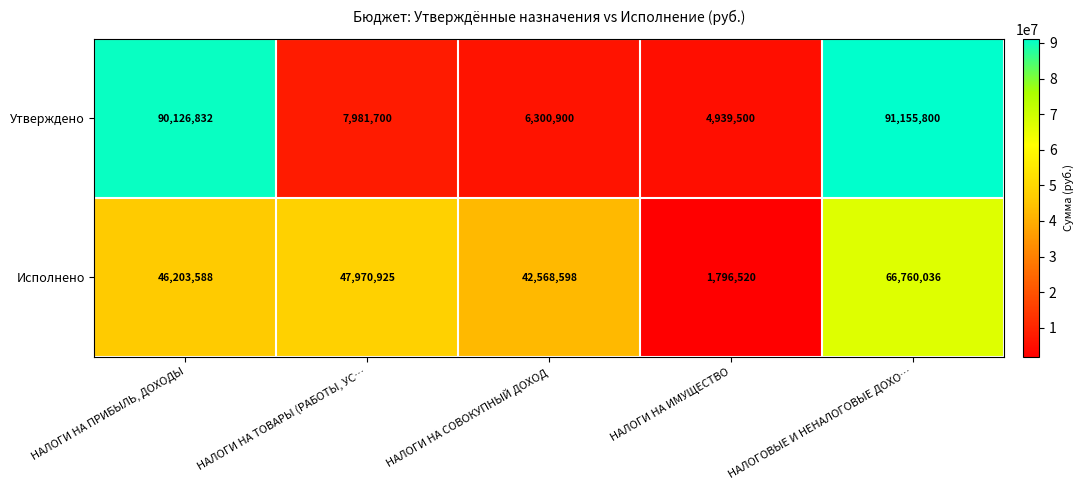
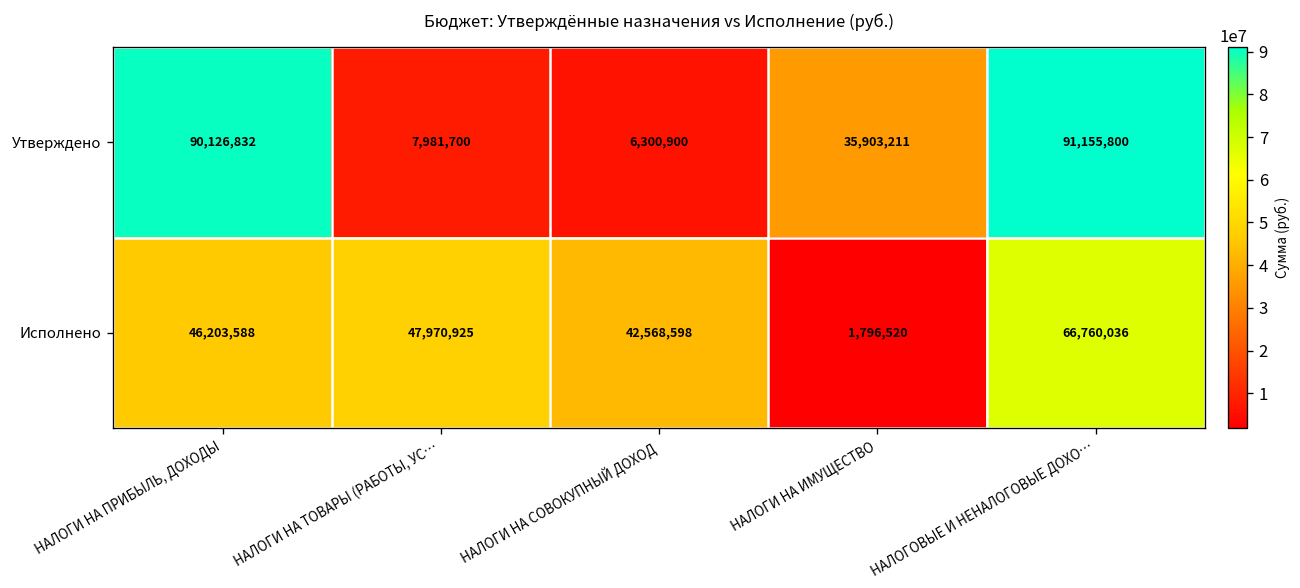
  {
    "Утверждено": {
      "НАЛОГИ НА ПРИБЫЛЬ, ДОХОДЫ": "90,126,832",
      "НАЛОГИ НА ТОВАРЫ (РАБОТЫ, УС…": "7,981,700",
      "НАЛОГИ НА СОВОКУПНЫЙ ДОХОД": "6,300,900",
-     "НАЛОГИ НА ИМУЩЕСТВО": "4,939,500",
+     "НАЛОГИ НА ИМУЩЕСТВО": "35,903,211",
      "НАЛОГОВЫЕ И НЕНАЛОГОВЫЕ ДОХО…": "91,155,800"
    },
    "Исполнено": {
      "НАЛОГИ НА ПРИБЫЛЬ, ДОХОДЫ": "46,203,588",
      "НАЛОГИ НА ТОВАРЫ (РАБОТЫ, УС…": "47,970,925",
      "НАЛОГИ НА СОВОКУПНЫЙ ДОХОД": "42,568,598",
      "НАЛОГИ НА ИМУЩЕСТВО": "1,796,520",
      "НАЛОГОВЫЕ И НЕНАЛОГОВЫЕ ДОХО…": "66,760,036"
    }
  }
